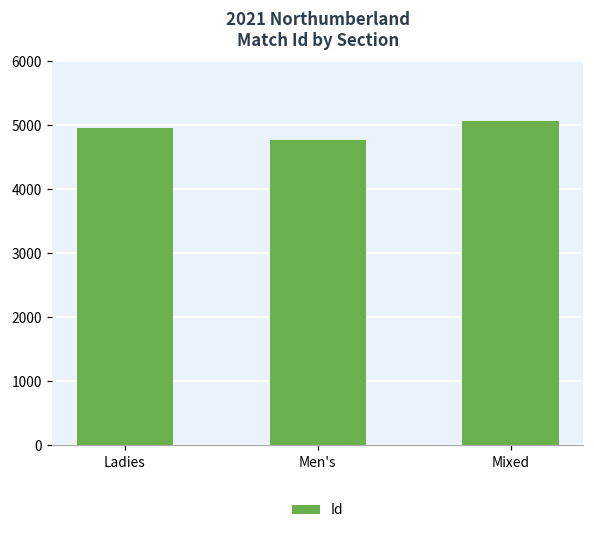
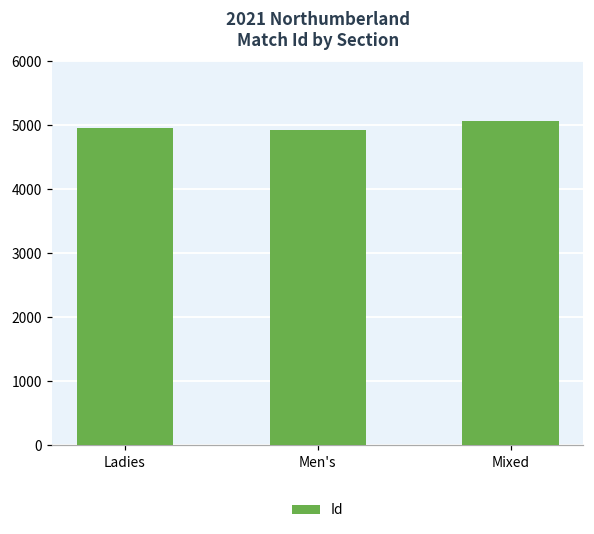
  {
    "Ladies": 5000,
-   "Men's": 4800,
+   "Men's": 4900,
    "Mixed": 5100
  }
